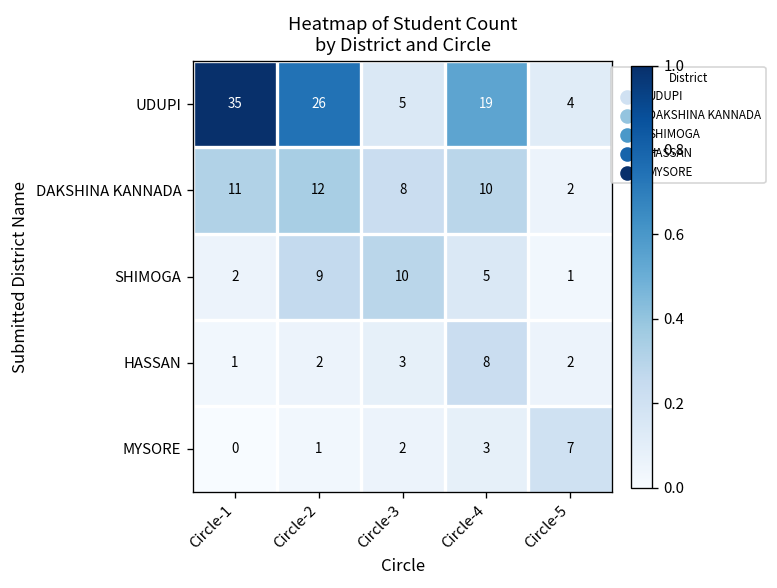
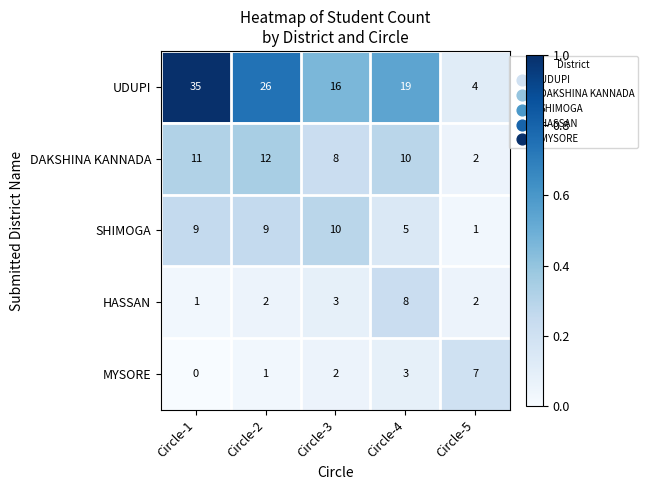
  {
    "UDUPI": {
      "Circle-1": 35,
      "Circle-2": 26,
-     "Circle-3": 5,
+     "Circle-3": 16,
      "Circle-4": 19,
      "Circle-5": 4
    },
    "DAKSHINA KANNADA": {
      "Circle-1": 11,
      "Circle-2": 12,
      "Circle-3": 8,
      "Circle-4": 10,
      "Circle-5": 2
    },
    "SHIMOGA": {
-     "Circle-1": 2,
+     "Circle-1": 9,
      "Circle-2": 9,
      "Circle-3": 10,
      "Circle-4": 5,
      "Circle-5": 1
    },
    "HASSAN": {
      "Circle-1": 1,
      "Circle-2": 2,
      "Circle-3": 3,
      "Circle-4": 8,
      "Circle-5": 2
    },
    "MYSORE": {
      "Circle-1": 0,
      "Circle-2": 1,
      "Circle-3": 2,
      "Circle-4": 3,
      "Circle-5": 7
    }
  }
